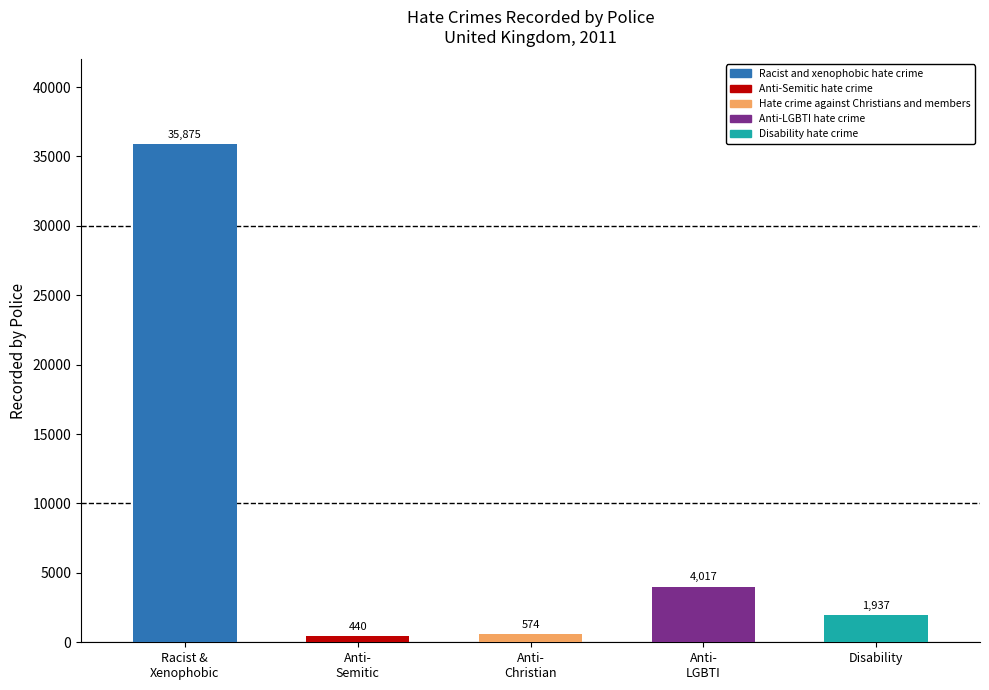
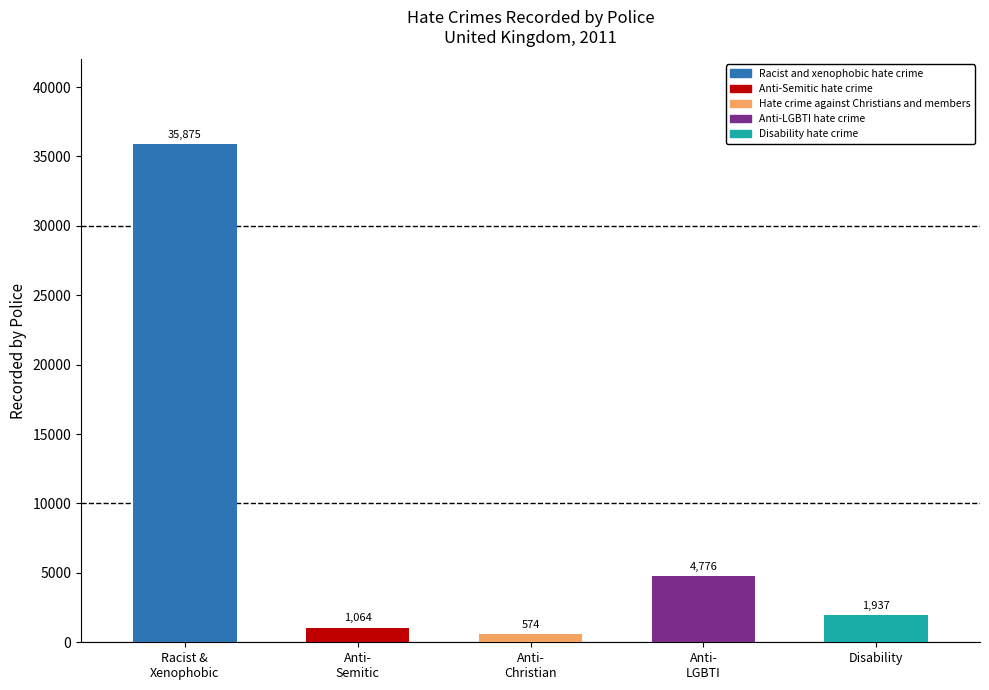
  {
    "Racist & Xenophobic": "35,875",
-   "Anti- Semitic": "440",
+   "Anti- Semitic": "1,064",
    "Anti- Christian": "574",
-   "Anti- LGBTI": "4,017",
+   "Anti- LGBTI": "4,776",
    "Disability": "1,937"
  }
